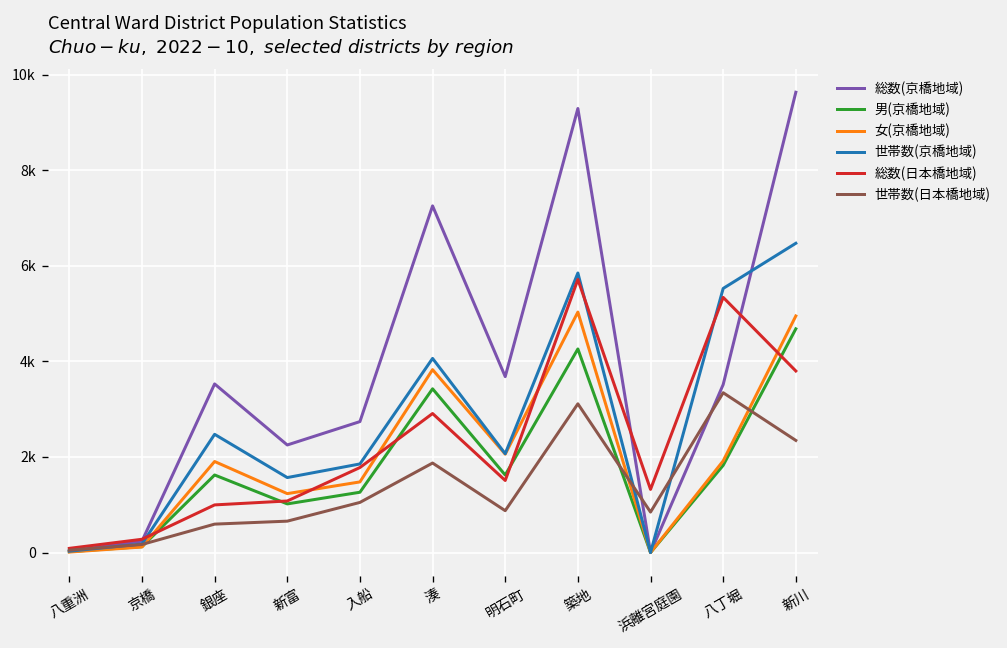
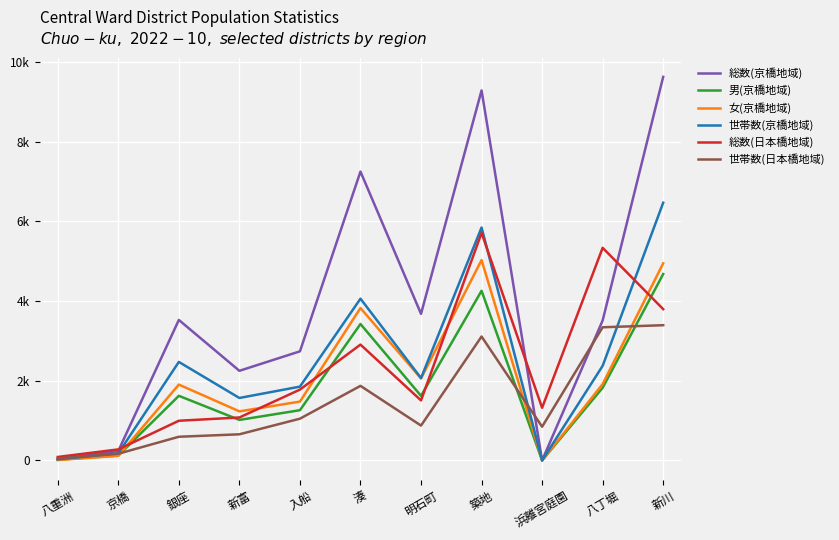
  {
    "総数(京橋地域)": {
      "銀座": 3500,
      "新富": 2300,
      "入船": 2700,
      "湊": 7300,
      "明石町": 3700,
      "築地": 9300,
      "八丁堀": 3500,
      "新川": 9600
    },
    "男(京橋地域)": {
      "銀座": 1600,
      "入船": 1300,
      "湊": 3400,
      "明石町": 1600,
      "築地": 4300,
      "八丁堀": 1800,
      "新川": 4700
    },
    "女(京橋地域)": {
      "銀座": 1900,
      "新富": 1200,
      "入船": 1500,
      "湊": 3800,
      "築地": 5000,
      "八丁堀": 1900,
      "新川": 5000
    },
    "世帯数(京橋地域)": {
      "銀座": 2500,
      "新富": 1600,
      "入船": 1900,
      "湊": 4100,
      "築地": 5800,
-     "八丁堀": 5500,
+     "八丁堀": 2400,
      "新川": 6500
    },
    "総数(日本橋地域)": {
      "銀座": 1000,
      "入船": 1800,
      "湊": 2900,
      "明石町": 1500,
      "築地": 5700,
      "浜離宮庭園": 1300,
      "八丁堀": 5300,
      "新川": 3800
    },
    "世帯数(日本橋地域)": {
      "銀座": 600,
      "新富": 700,
      "入船": 1000,
      "湊": 1900,
      "明石町": 900,
      "築地": 3100,
      "浜離宮庭園": 800,
      "八丁堀": 3300,
-     "新川": 2300
+     "新川": 3400
    }
  }
